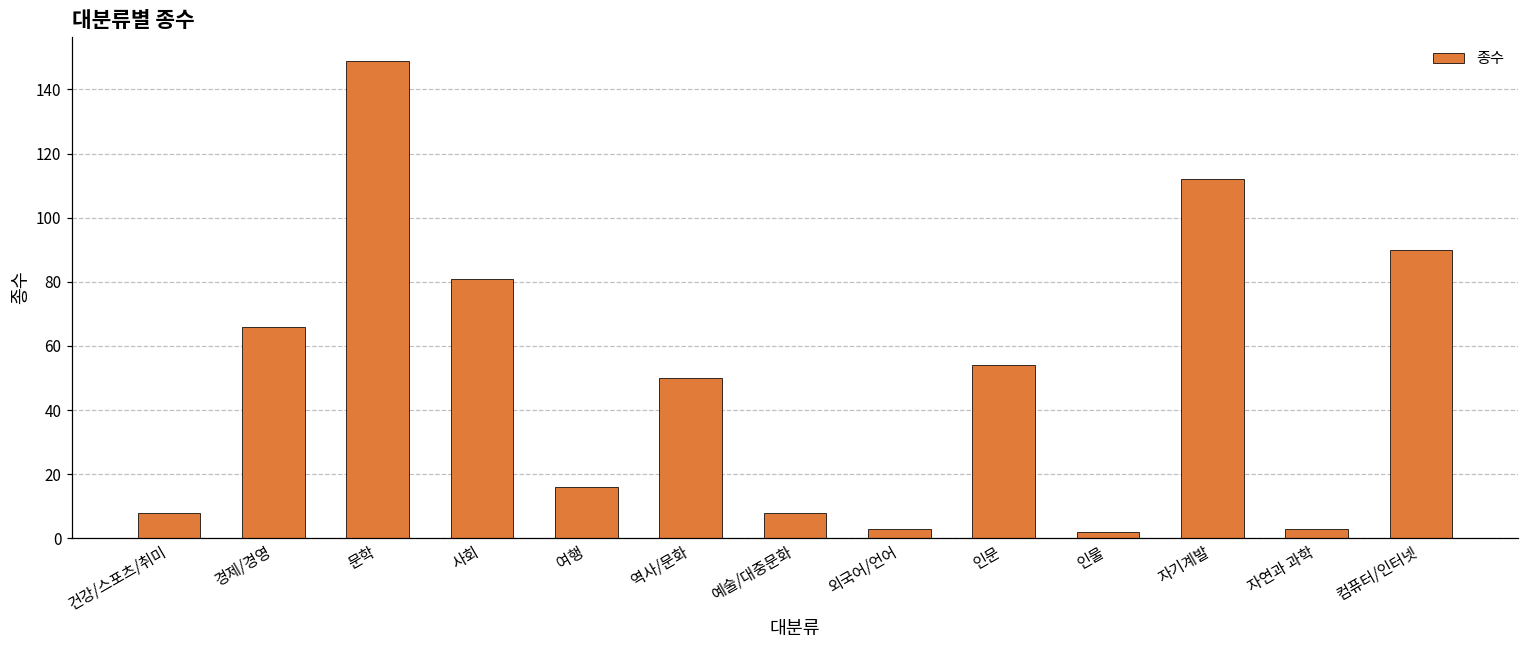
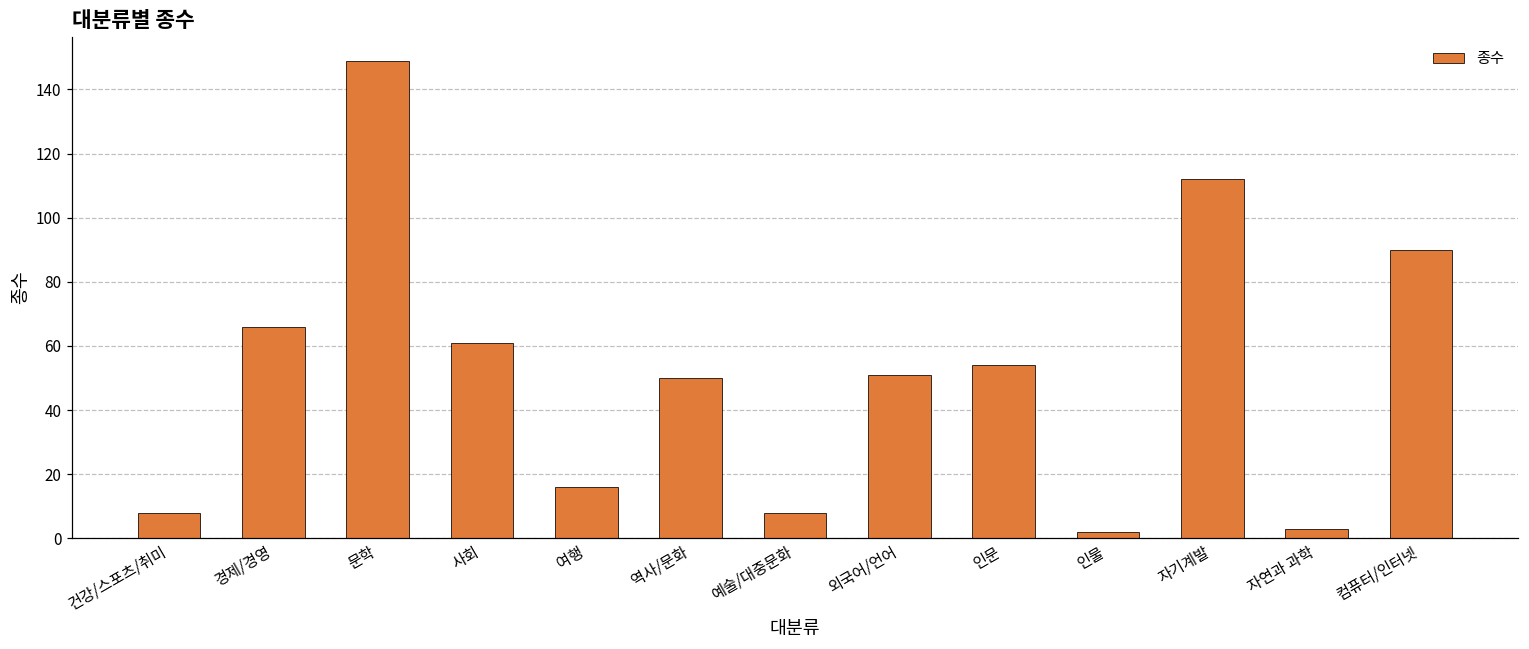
  {
    "건강/스포츠/취미": 8,
    "경제/경영": 66,
    "문학": 149,
-   "사회": 81,
+   "사회": 61,
    "여행": 16,
    "역사/문화": 50,
    "예술/대중문화": 8,
-   "외국어/언어": 3,
+   "외국어/언어": 51,
    "인문": 54,
    "인물": 2,
    "자기계발": 112,
    "자연과 과학": 3,
    "컴퓨터/인터넷": 90
  }
